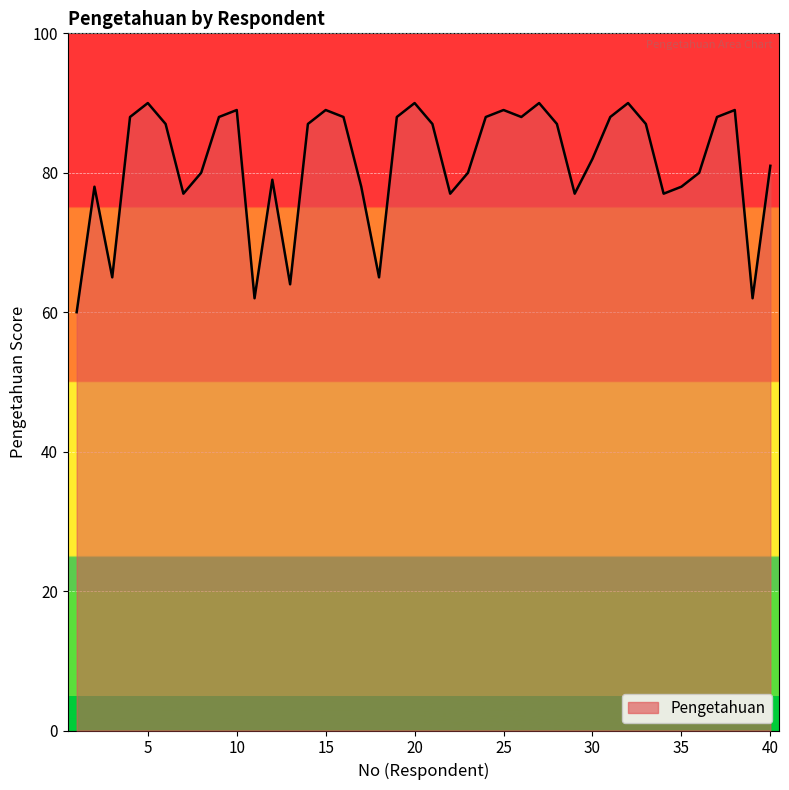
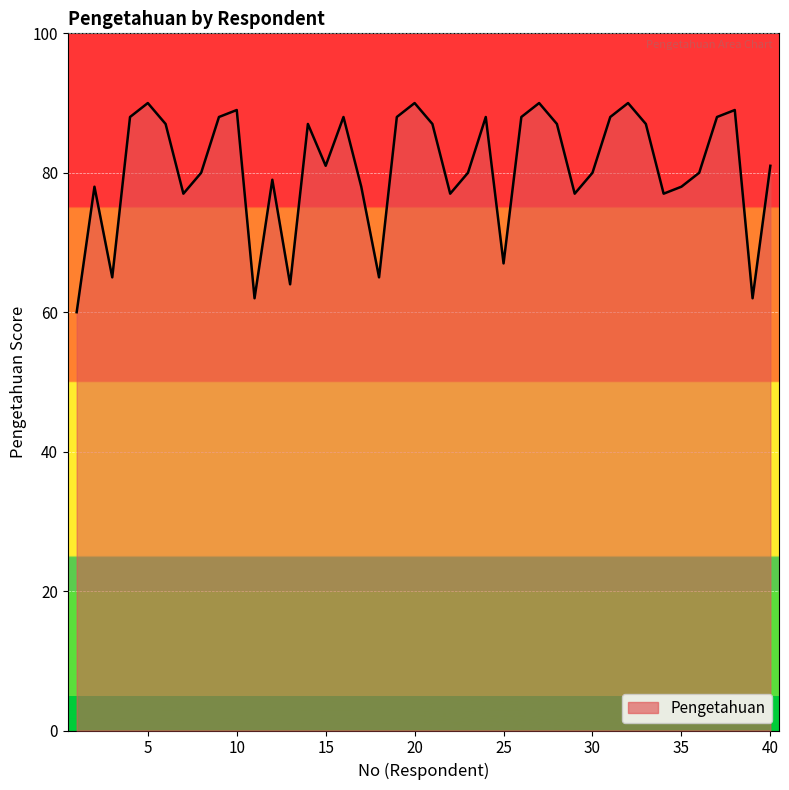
  {
    "5": 90,
    "10": 89,
-   "15": 89,
+   "15": 81,
    "20": 90,
-   "25": 89,
-   "30": 82,
+   "25": 67,
+   "30": 80,
    "35": 78,
    "40": 81
  }
